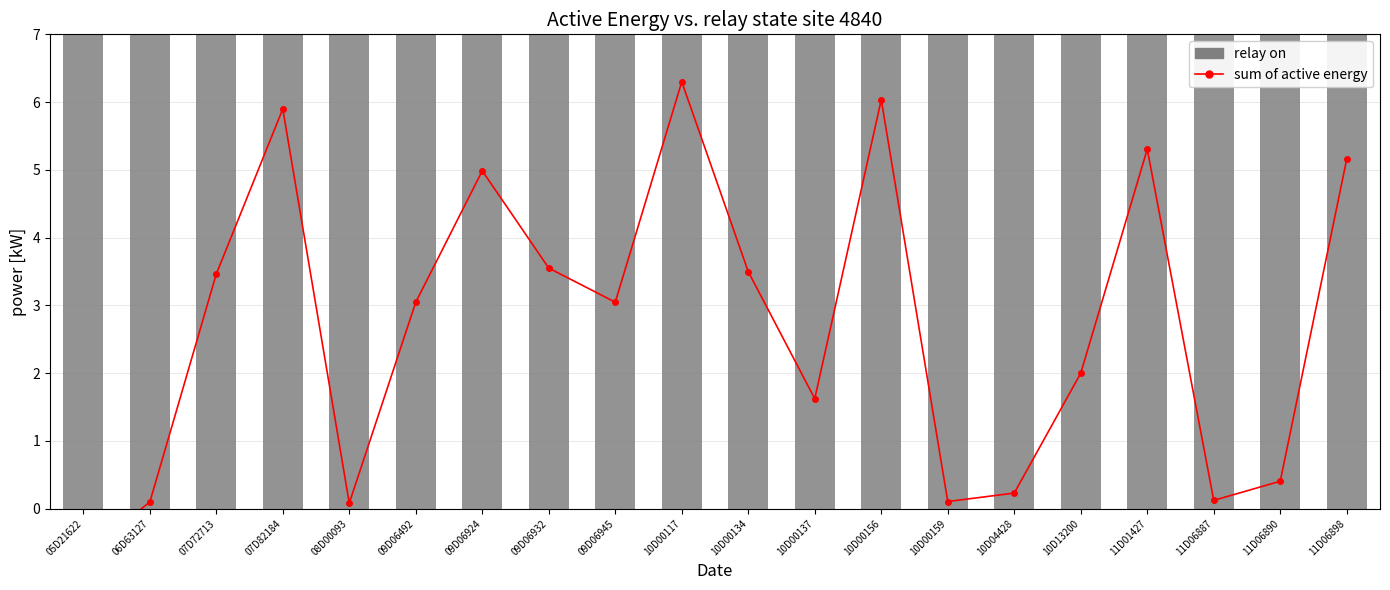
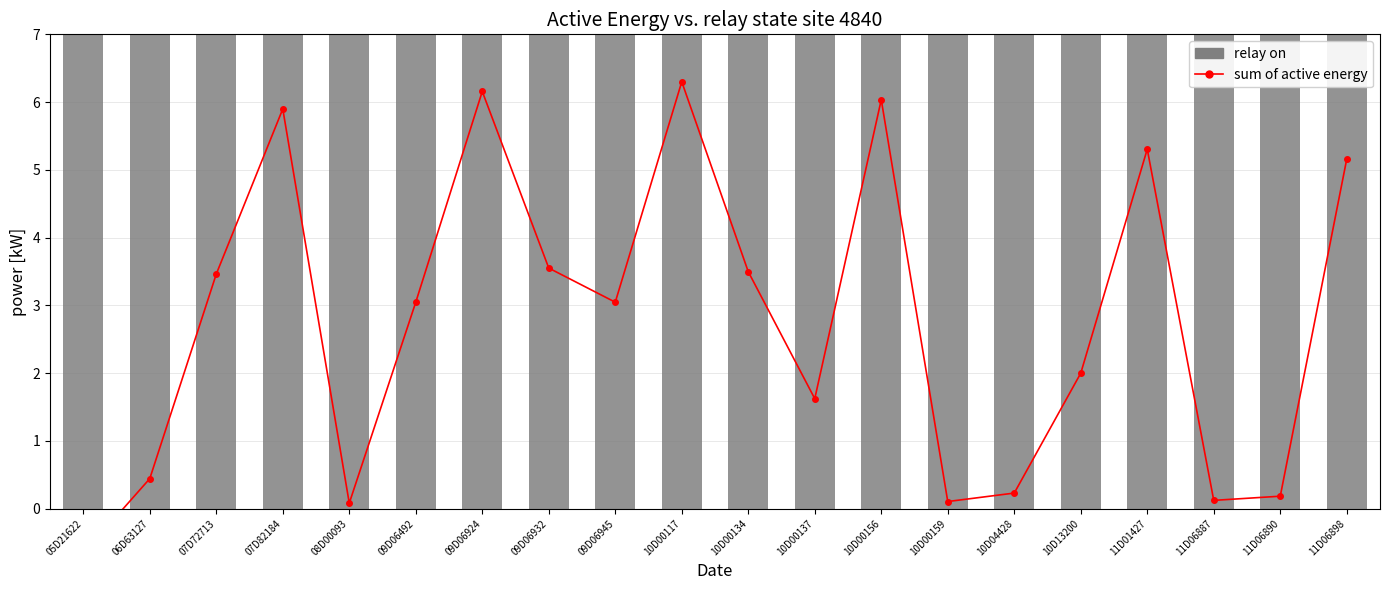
  {
    "sum of active energy": {
-     "06D63127": 0.1,
+     "06D63127": 0.4,
      "07D72713": 3.5,
      "07D82184": 5.9,
      "08D00093": 0.1,
      "09D06492": 3.0,
-     "09D06924": 5.0,
+     "09D06924": 6.2,
      "09D06932": 3.6,
      "09D06945": 3.0,
      "10D00117": 6.3,
      "10D00134": 3.5,
      "10D00137": 1.6,
      "10D00156": 6.0,
      "10D00159": 0.1,
      "10D04428": 0.2,
      "10D13200": 2.0,
      "11D01427": 5.3,
      "11D06887": 0.1,
-     "11D06890": 0.4,
+     "11D06890": 0.2,
      "11D06898": 5.2
    }
  }
